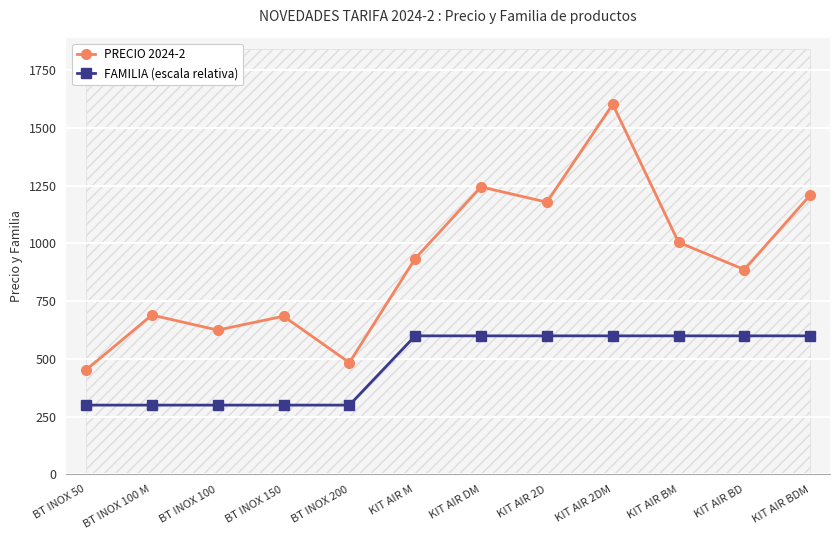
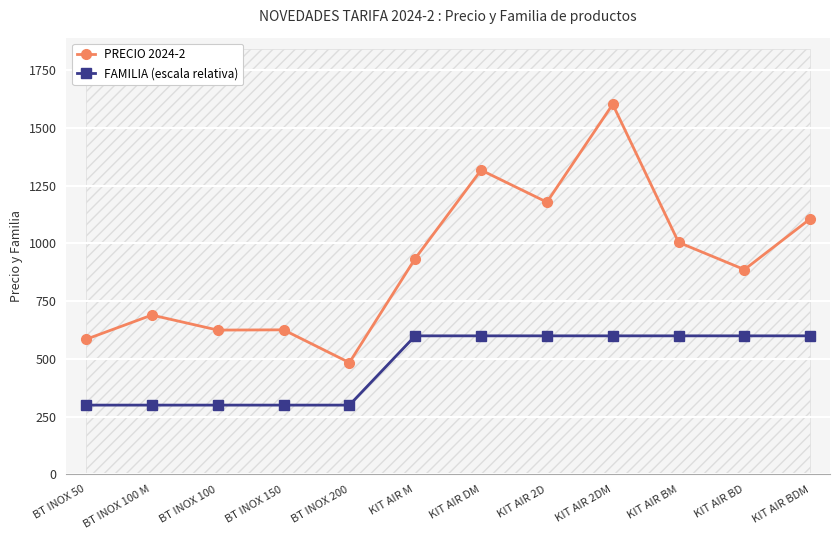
  {
    "PRECIO 2024-2": {
-     "BT INOX 50": 450,
+     "BT INOX 50": 590,
      "BT INOX 100 M": 690,
      "BT INOX 100": 630,
-     "BT INOX 150": 690,
+     "BT INOX 150": 630,
      "BT INOX 200": 480,
      "KIT AIR M": 940,
-     "KIT AIR DM": 1250,
+     "KIT AIR DM": 1320,
      "KIT AIR 2D": 1180,
      "KIT AIR 2DM": 1600,
      "KIT AIR BM": 1010,
      "KIT AIR BD": 890,
-     "KIT AIR BDM": 1210
+     "KIT AIR BDM": 1110
    },
    "FAMILIA (escala relativa)": {
      "BT INOX 50": 300,
      "BT INOX 100 M": 300,
      "BT INOX 100": 300,
      "BT INOX 150": 300,
      "BT INOX 200": 300,
      "KIT AIR M": 600,
      "KIT AIR DM": 600,
      "KIT AIR 2D": 600,
      "KIT AIR 2DM": 600,
      "KIT AIR BM": 600,
      "KIT AIR BD": 600,
      "KIT AIR BDM": 600
    }
  }
